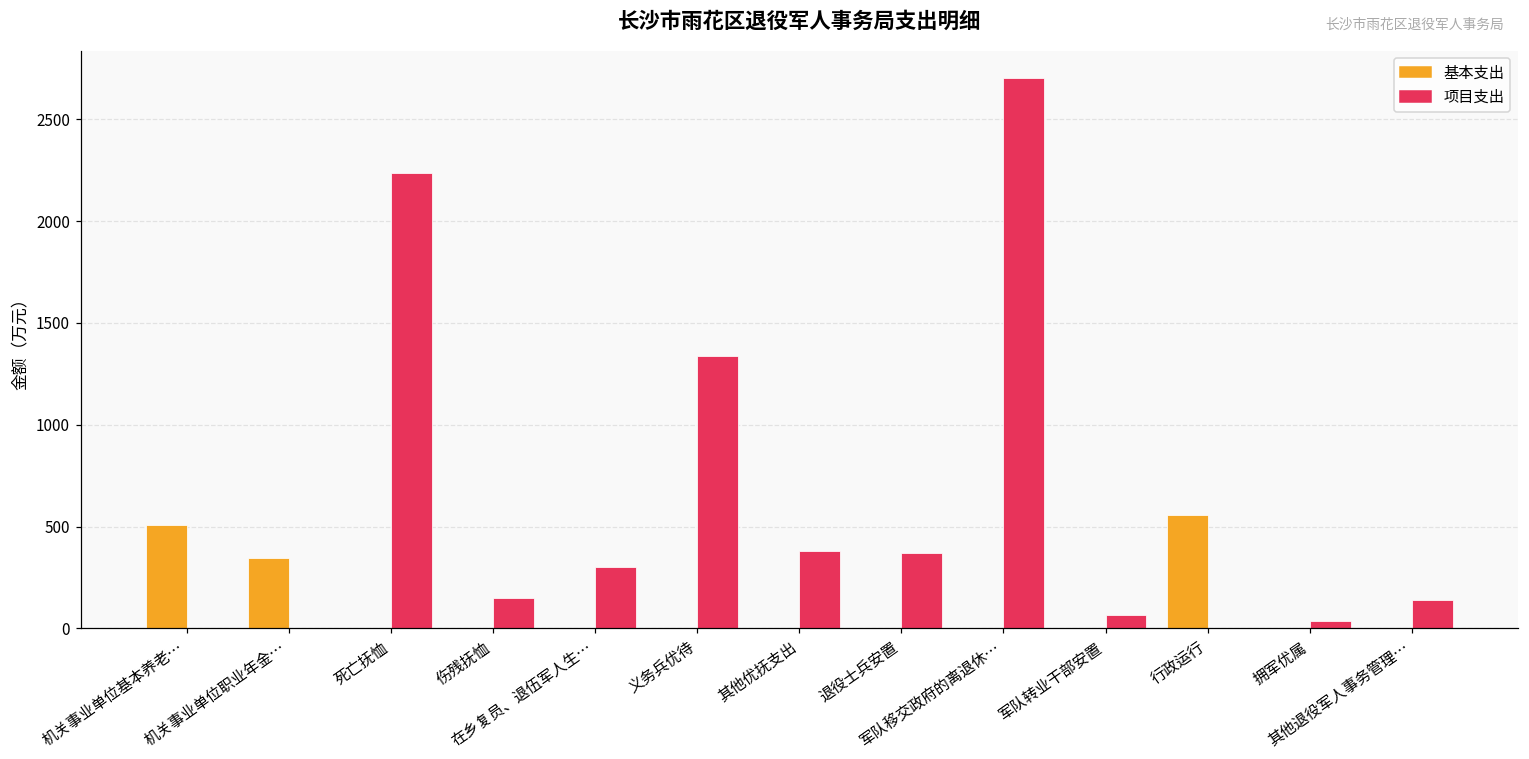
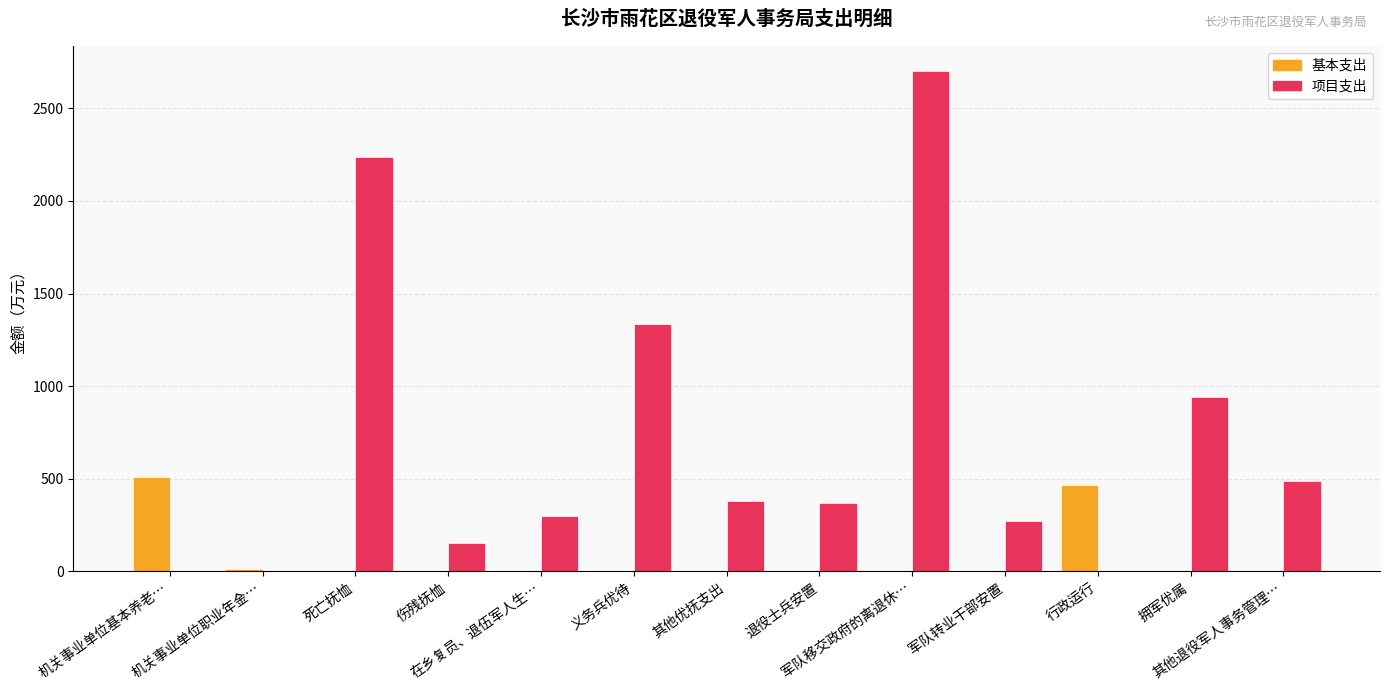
  {
    "基本支出": {
      "机关事业单位基本养老…": 510,
-     "机关事业单位职业年金…": 350,
+     "机关事业单位职业年金…": 10,
      "死亡抚恤": 0,
      "伤残抚恤": 0,
      "在乡复员、退伍军人生…": 0,
      "义务兵优待": 0,
      "其他优抚支出": 0,
      "退役士兵安置": 0,
      "军队移交政府的离退休…": 0,
      "军队转业干部安置": 0,
-     "行政运行": 560,
+     "行政运行": 460,
      "拥军优属": 0,
      "其他退役军人事务管理…": 0
    },
    "项目支出": {
      "机关事业单位基本养老…": 0,
      "机关事业单位职业年金…": 0,
      "死亡抚恤": 2240,
      "伤残抚恤": 150,
      "在乡复员、退伍军人生…": 300,
      "义务兵优待": 1340,
      "其他优抚支出": 380,
      "退役士兵安置": 370,
      "军队移交政府的离退休…": 2700,
-     "军队转业干部安置": 60,
+     "军队转业干部安置": 270,
      "行政运行": 0,
-     "拥军优属": 40,
-     "其他退役军人事务管理…": 140
+     "拥军优属": 940,
+     "其他退役军人事务管理…": 490
    }
  }
